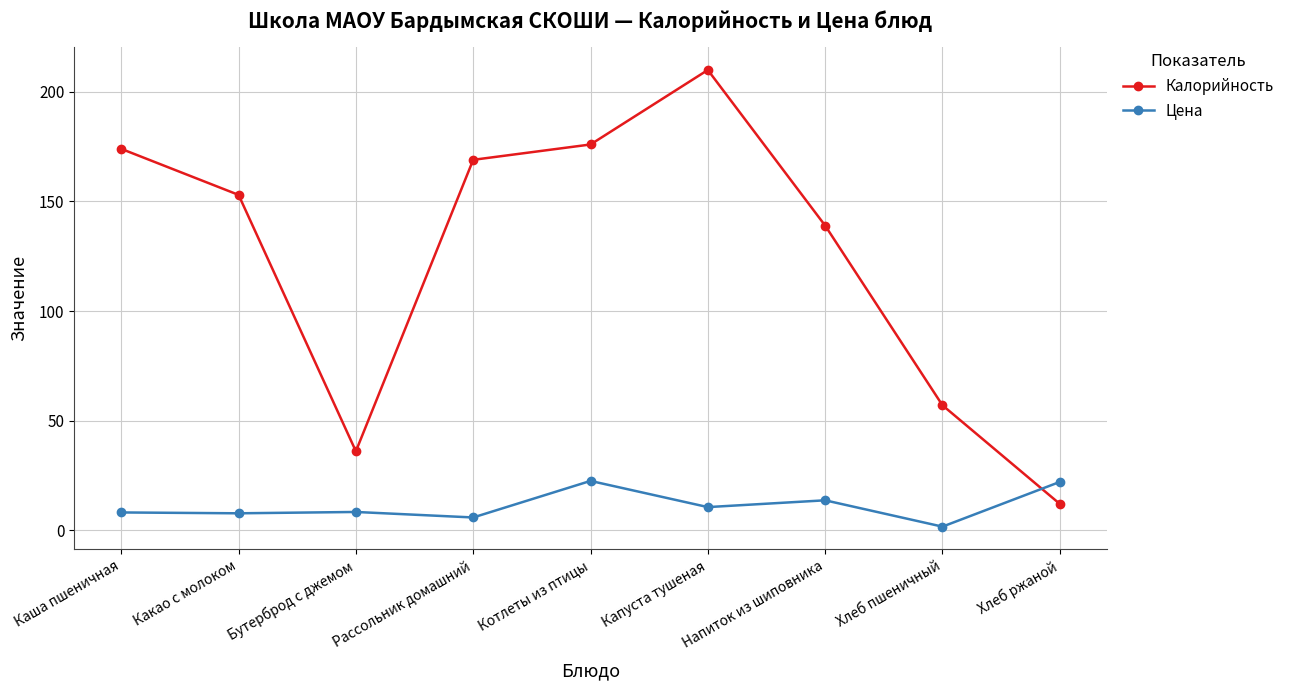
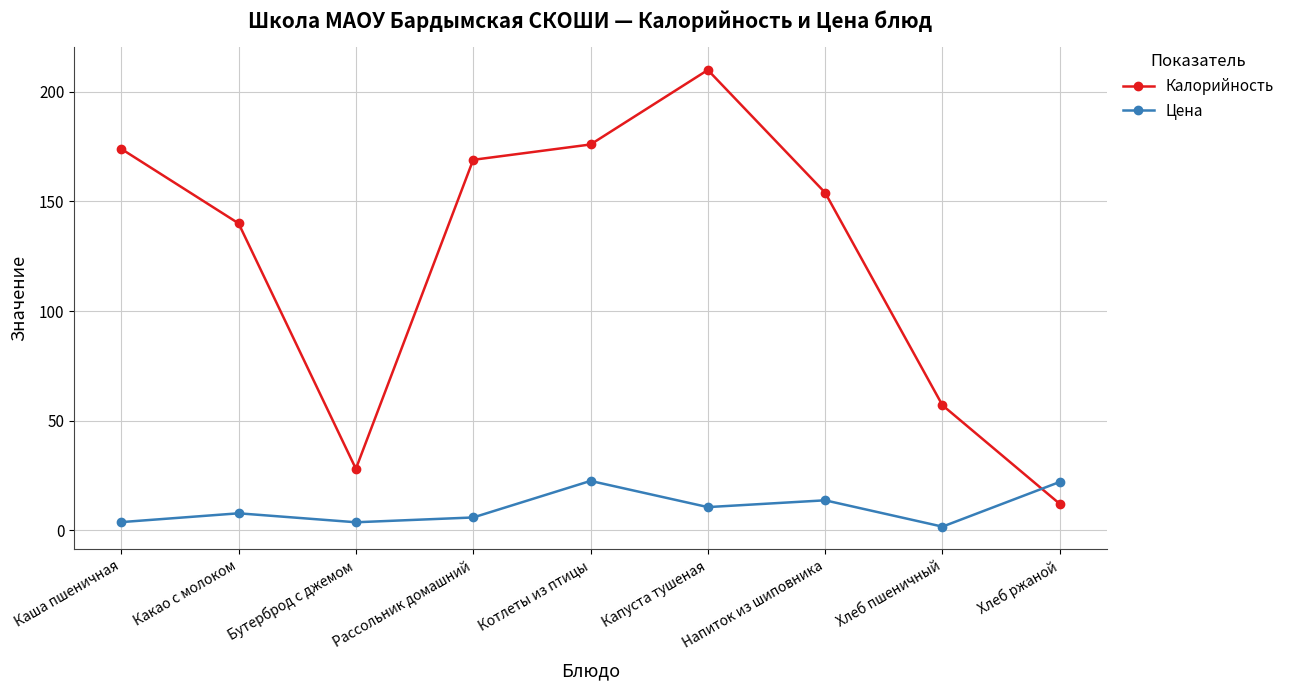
  {
    "Калорийность": {
      "Каша пшеничная": 174,
-     "Какао с молоком": 153,
-     "Бутерброд с джемом": 36,
+     "Какао с молоком": 140,
+     "Бутерброд с джемом": 28,
      "Рассольник домашний": 169,
      "Котлеты из птицы": 176,
      "Капуста тушеная": 210,
-     "Напиток из шиповника": 139,
+     "Напиток из шиповника": 154,
      "Хлеб пшеничный": 57,
      "Хлеб ржаной": 12
    },
    "Цена": {
-     "Каша пшеничная": 8,
+     "Каша пшеничная": 4,
      "Какао с молоком": 8,
-     "Бутерброд с джемом": 8,
+     "Бутерброд с джемом": 4,
      "Рассольник домашний": 6,
      "Котлеты из птицы": 22,
      "Капуста тушеная": 11,
      "Напиток из шиповника": 14,
      "Хлеб пшеничный": 2,
      "Хлеб ржаной": 22
    }
  }
